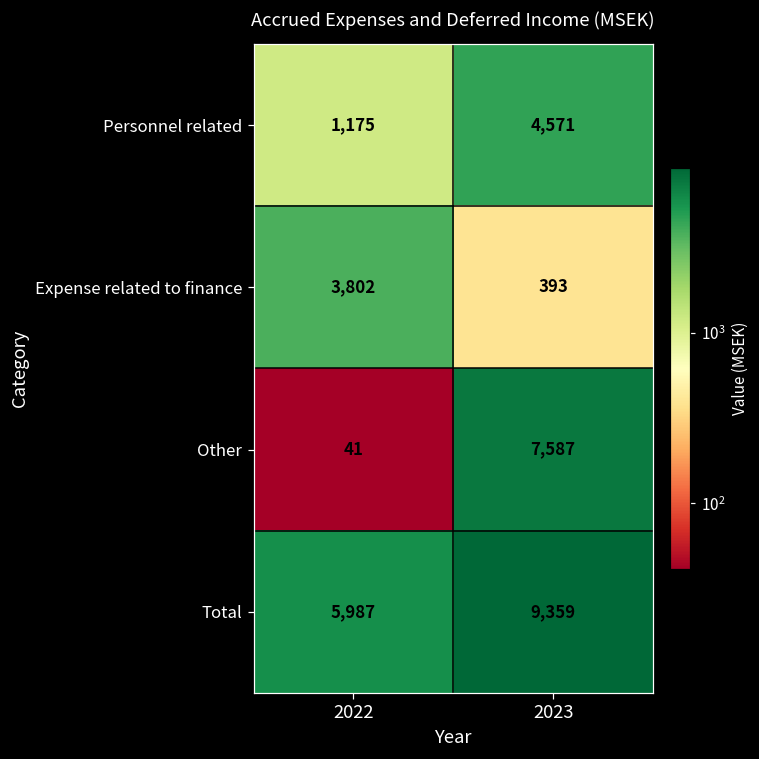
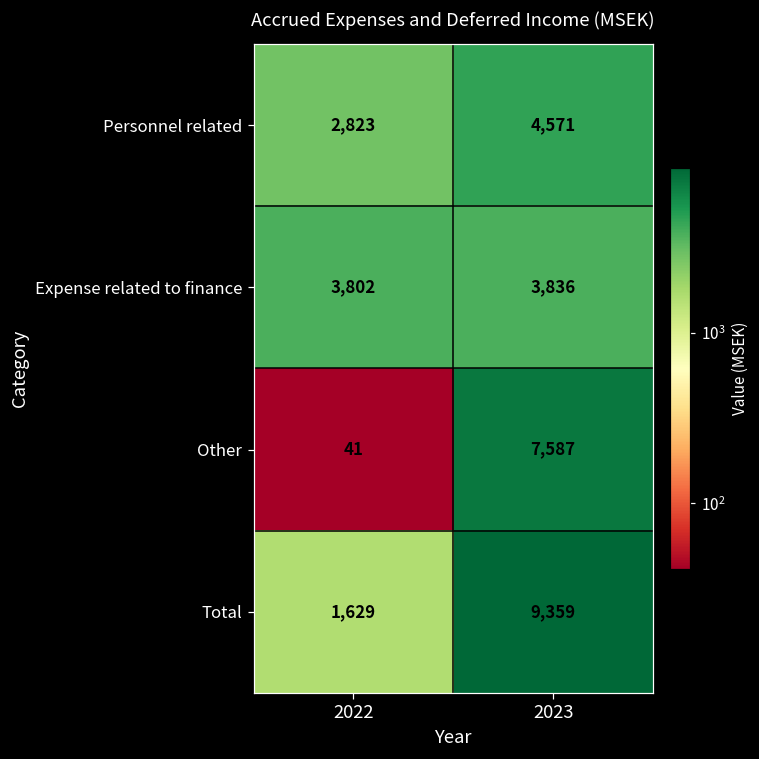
  {
    "Personnel related": {
-     "2022": "1,175",
+     "2022": "2,823",
      "2023": "4,571"
    },
    "Expense related to finance": {
      "2022": "3,802",
-     "2023": "393"
+     "2023": "3,836"
    },
    "Other": {
      "2022": "41",
      "2023": "7,587"
    },
    "Total": {
-     "2022": "5,987",
+     "2022": "1,629",
      "2023": "9,359"
    }
  }
